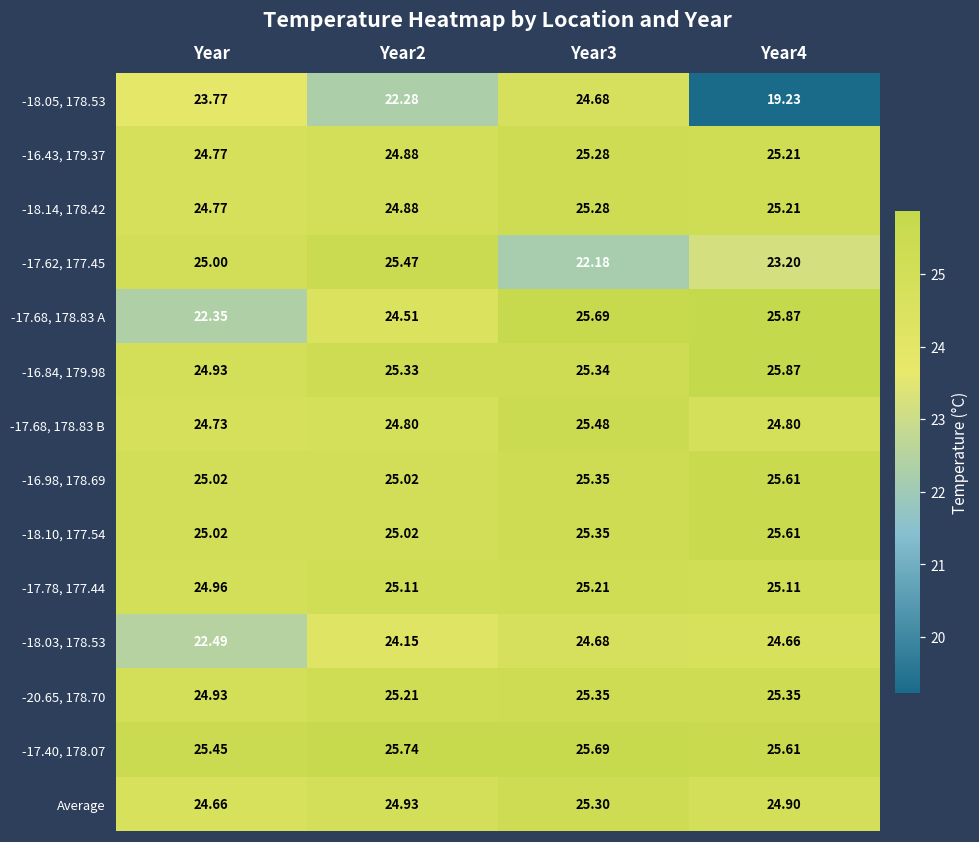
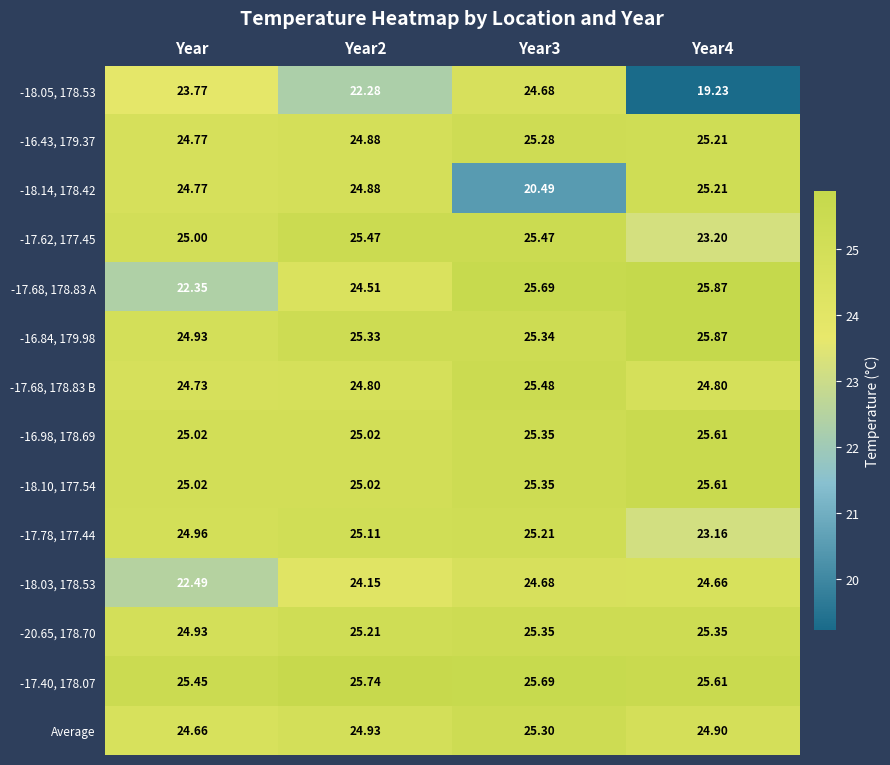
  {
    "-18.05, 178.53": {
      "Year": 23.77,
      "Year2": 22.28,
      "Year3": 24.68,
      "Year4": 19.23
    },
    "-16.43, 179.37": {
      "Year": 24.77,
      "Year2": 24.88,
      "Year3": 25.28,
      "Year4": 25.21
    },
    "-18.14, 178.42": {
      "Year": 24.77,
      "Year2": 24.88,
-     "Year3": 25.28,
+     "Year3": 20.49,
      "Year4": 25.21
    },
    "-17.62, 177.45": {
      "Year": 25.00,
      "Year2": 25.47,
-     "Year3": 22.18,
+     "Year3": 25.47,
      "Year4": 23.20
    },
    "-17.68, 178.83 A": {
      "Year": 22.35,
      "Year2": 24.51,
      "Year3": 25.69,
      "Year4": 25.87
    },
    "-16.84, 179.98": {
      "Year": 24.93,
      "Year2": 25.33,
      "Year3": 25.34,
      "Year4": 25.87
    },
    "-17.68, 178.83 B": {
      "Year": 24.73,
      "Year2": 24.80,
      "Year3": 25.48,
      "Year4": 24.80
    },
    "-16.98, 178.69": {
      "Year": 25.02,
      "Year2": 25.02,
      "Year3": 25.35,
      "Year4": 25.61
    },
    "-18.10, 177.54": {
      "Year": 25.02,
      "Year2": 25.02,
      "Year3": 25.35,
      "Year4": 25.61
    },
    "-17.78, 177.44": {
      "Year": 24.96,
      "Year2": 25.11,
      "Year3": 25.21,
-     "Year4": 25.11
+     "Year4": 23.16
    },
    "-18.03, 178.53": {
      "Year": 22.49,
      "Year2": 24.15,
      "Year3": 24.68,
      "Year4": 24.66
    },
    "-20.65, 178.70": {
      "Year": 24.93,
      "Year2": 25.21,
      "Year3": 25.35,
      "Year4": 25.35
    },
    "-17.40, 178.07": {
      "Year": 25.45,
      "Year2": 25.74,
      "Year3": 25.69,
      "Year4": 25.61
    },
    "Average": {
      "Year": 24.66,
      "Year2": 24.93,
      "Year3": 25.30,
      "Year4": 24.90
    }
  }
